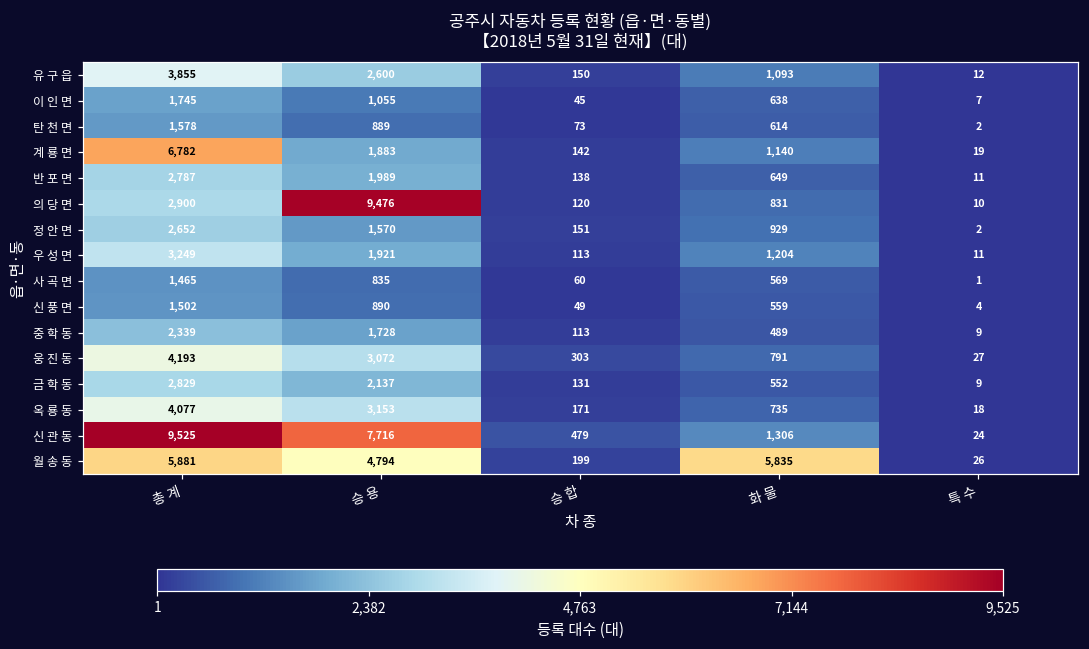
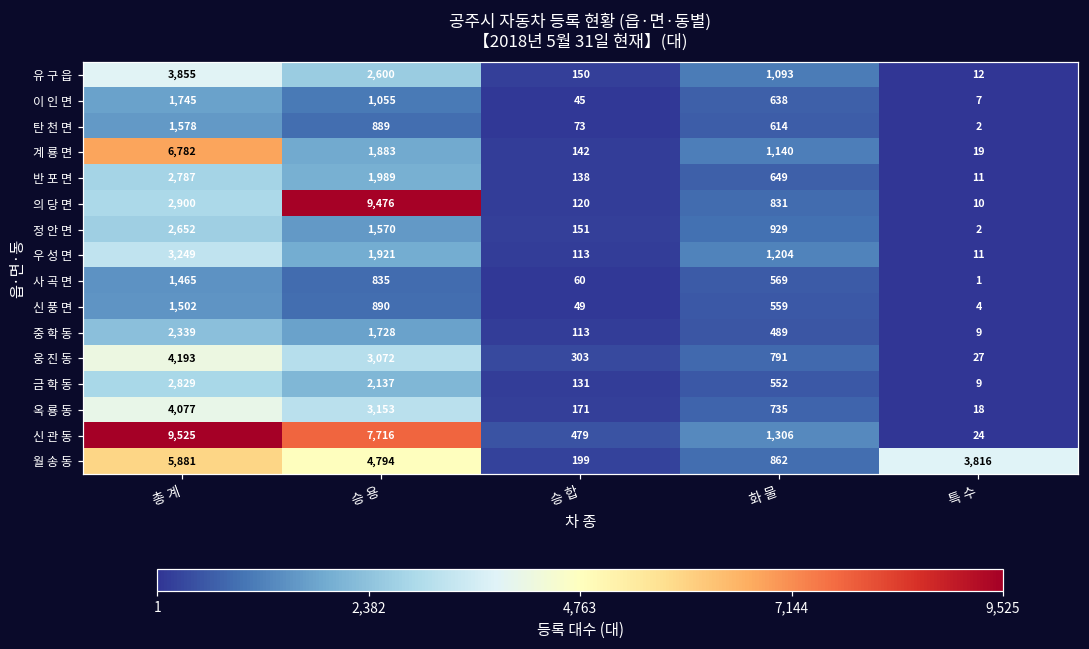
  {
    "유 구 읍": {
      "총 계": "3,855",
      "승 용": "2,600",
      "승 합": "150",
      "화 물": "1,093",
      "특 수": "12"
    },
    "이 인 면": {
      "총 계": "1,745",
      "승 용": "1,055",
      "승 합": "45",
      "화 물": "638",
      "특 수": "7"
    },
    "탄 천 면": {
      "총 계": "1,578",
      "승 용": "889",
      "승 합": "73",
      "화 물": "614",
      "특 수": "2"
    },
    "계 룡 면": {
      "총 계": "6,782",
      "승 용": "1,883",
      "승 합": "142",
      "화 물": "1,140",
      "특 수": "19"
    },
    "반 포 면": {
      "총 계": "2,787",
      "승 용": "1,989",
      "승 합": "138",
      "화 물": "649",
      "특 수": "11"
    },
    "의 당 면": {
      "총 계": "2,900",
      "승 용": "9,476",
      "승 합": "120",
      "화 물": "831",
      "특 수": "10"
    },
    "정 안 면": {
      "총 계": "2,652",
      "승 용": "1,570",
      "승 합": "151",
      "화 물": "929",
      "특 수": "2"
    },
    "우 성 면": {
      "총 계": "3,249",
      "승 용": "1,921",
      "승 합": "113",
      "화 물": "1,204",
      "특 수": "11"
    },
    "사 곡 면": {
      "총 계": "1,465",
      "승 용": "835",
      "승 합": "60",
      "화 물": "569",
      "특 수": "1"
    },
    "신 풍 면": {
      "총 계": "1,502",
      "승 용": "890",
      "승 합": "49",
      "화 물": "559",
      "특 수": "4"
    },
    "중 학 동": {
      "총 계": "2,339",
      "승 용": "1,728",
      "승 합": "113",
      "화 물": "489",
      "특 수": "9"
    },
    "웅 진 동": {
      "총 계": "4,193",
      "승 용": "3,072",
      "승 합": "303",
      "화 물": "791",
      "특 수": "27"
    },
    "금 학 동": {
      "총 계": "2,829",
      "승 용": "2,137",
      "승 합": "131",
      "화 물": "552",
      "특 수": "9"
    },
    "옥 룡 동": {
      "총 계": "4,077",
      "승 용": "3,153",
      "승 합": "171",
      "화 물": "735",
      "특 수": "18"
    },
    "신 관 동": {
      "총 계": "9,525",
      "승 용": "7,716",
      "승 합": "479",
      "화 물": "1,306",
      "특 수": "24"
    },
    "월 송 동": {
      "총 계": "5,881",
      "승 용": "4,794",
      "승 합": "199",
-     "화 물": "5,835",
-     "특 수": "26"
+     "화 물": "862",
+     "특 수": "3,816"
    }
  }
